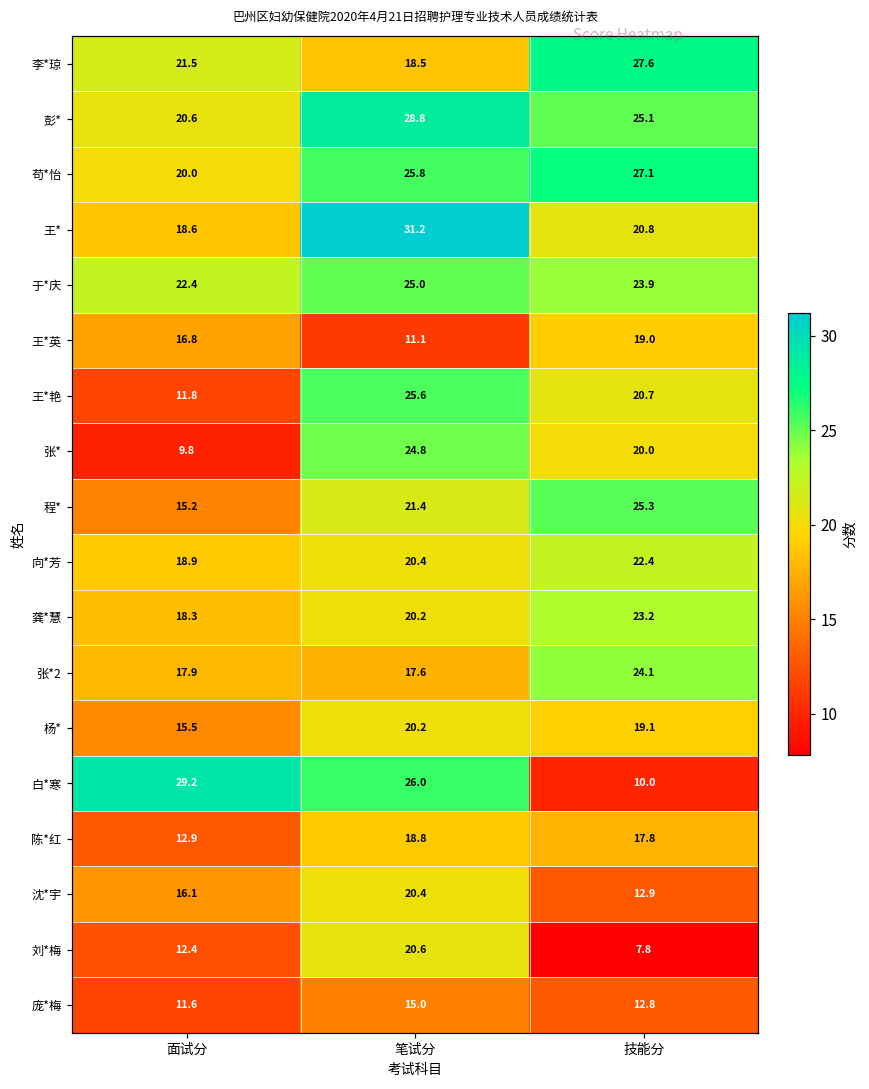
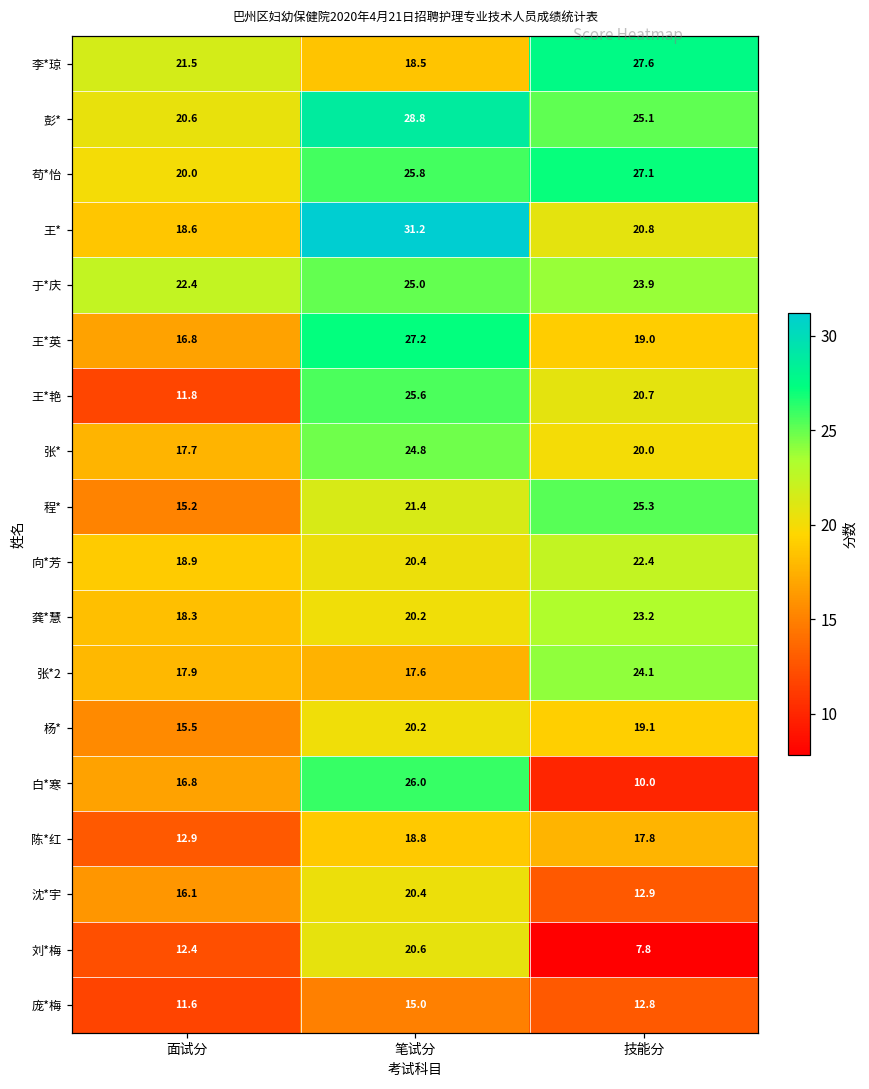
  {
    "李*琼": {
      "面试分": 21.5,
      "笔试分": 18.5,
      "技能分": 27.6
    },
    "彭*": {
      "面试分": 20.6,
      "笔试分": 28.8,
      "技能分": 25.1
    },
    "苟*怡": {
      "面试分": 20.0,
      "笔试分": 25.8,
      "技能分": 27.1
    },
    "王*": {
      "面试分": 18.6,
      "笔试分": 31.2,
      "技能分": 20.8
    },
    "于*庆": {
      "面试分": 22.4,
      "笔试分": 25.0,
      "技能分": 23.9
    },
    "王*英": {
      "面试分": 16.8,
-     "笔试分": 11.1,
+     "笔试分": 27.2,
      "技能分": 19.0
    },
    "王*艳": {
      "面试分": 11.8,
      "笔试分": 25.6,
      "技能分": 20.7
    },
    "张*": {
-     "面试分": 9.8,
+     "面试分": 17.7,
      "笔试分": 24.8,
      "技能分": 20.0
    },
    "程*": {
      "面试分": 15.2,
      "笔试分": 21.4,
      "技能分": 25.3
    },
    "向*芳": {
      "面试分": 18.9,
      "笔试分": 20.4,
      "技能分": 22.4
    },
    "龚*慧": {
      "面试分": 18.3,
      "笔试分": 20.2,
      "技能分": 23.2
    },
    "张*2": {
      "面试分": 17.9,
      "笔试分": 17.6,
      "技能分": 24.1
    },
    "杨*": {
      "面试分": 15.5,
      "笔试分": 20.2,
      "技能分": 19.1
    },
    "白*寒": {
-     "面试分": 29.2,
+     "面试分": 16.8,
      "笔试分": 26.0,
      "技能分": 10.0
    },
    "陈*红": {
      "面试分": 12.9,
      "笔试分": 18.8,
      "技能分": 17.8
    },
    "沈*宇": {
      "面试分": 16.1,
      "笔试分": 20.4,
      "技能分": 12.9
    },
    "刘*梅": {
      "面试分": 12.4,
      "笔试分": 20.6,
      "技能分": 7.8
    },
    "庞*梅": {
      "面试分": 11.6,
      "笔试分": 15.0,
      "技能分": 12.8
    }
  }
